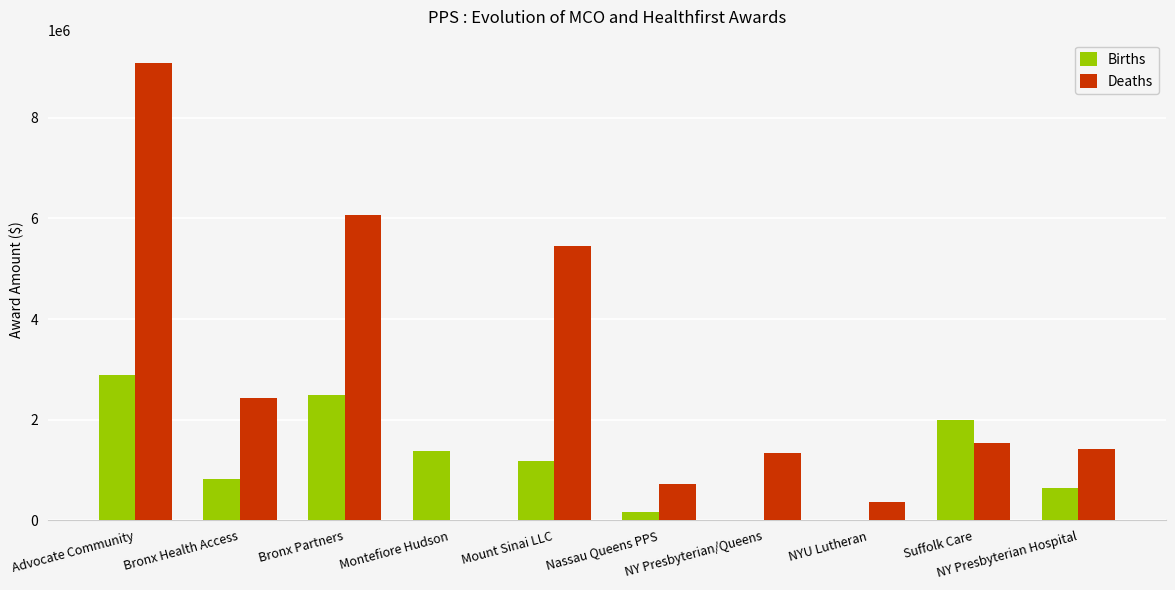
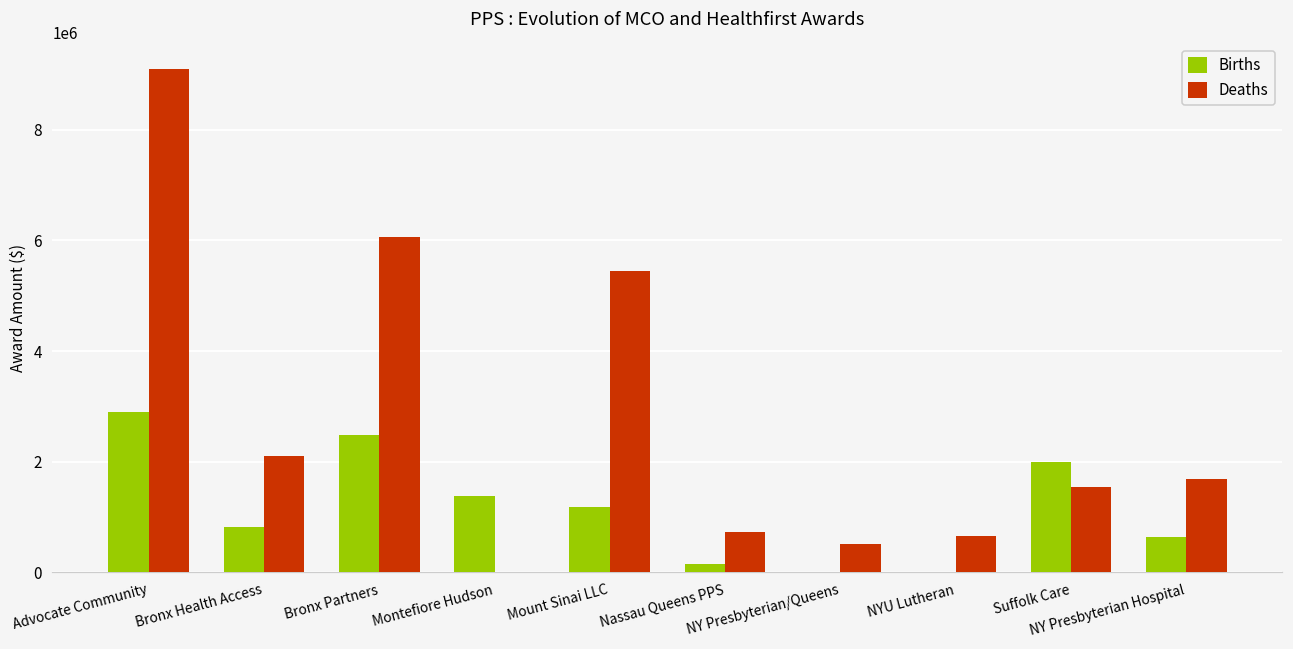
  {
    "Births": {
      "Advocate Community": 2900000,
      "Bronx Health Access": 800000,
      "Bronx Partners": 2500000,
      "Montefiore Hudson": 1400000,
      "Mount Sinai LLC": 1200000,
      "Nassau Queens PPS": 200000,
      "NY Presbyterian/Queens": 0,
      "NYU Lutheran": 0,
      "Suffolk Care": 2000000,
      "NY Presbyterian Hospital": 600000
    },
    "Deaths": {
      "Advocate Community": 9100000,
-     "Bronx Health Access": 2400000,
+     "Bronx Health Access": 2100000,
      "Bronx Partners": 6100000,
      "Montefiore Hudson": 0,
      "Mount Sinai LLC": 5500000,
      "Nassau Queens PPS": 700000,
-     "NY Presbyterian/Queens": 1300000,
-     "NYU Lutheran": 400000,
+     "NY Presbyterian/Queens": 500000,
+     "NYU Lutheran": 700000,
      "Suffolk Care": 1500000,
-     "NY Presbyterian Hospital": 1400000
+     "NY Presbyterian Hospital": 1700000
    }
  }
